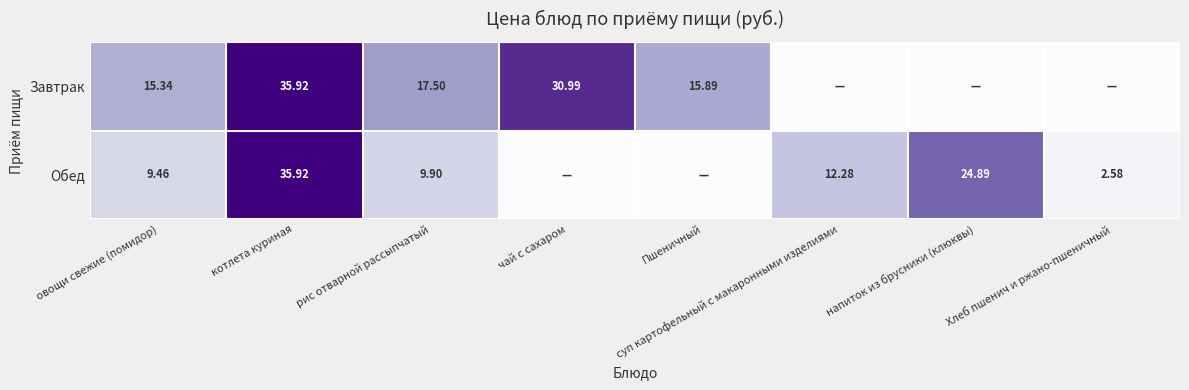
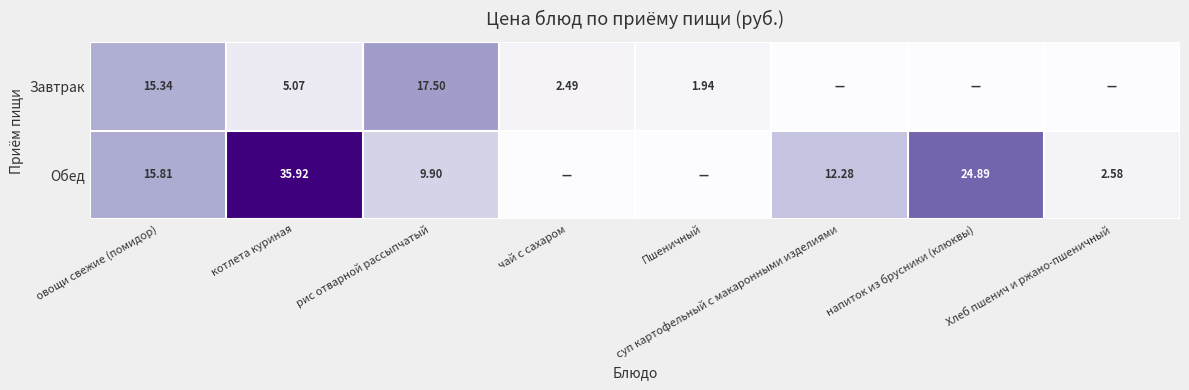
  {
    "Завтрак": {
      "овощи свежие (помидор)": 15.34,
-     "котлета куриная": 35.92,
+     "котлета куриная": 5.07,
      "рис отварной рассыпчатый": 17.50,
-     "чай с сахаром": 30.99,
-     "Пшеничный": 15.89
+     "чай с сахаром": 2.49,
+     "Пшеничный": 1.94
    },
    "Обед": {
-     "овощи свежие (помидор)": 9.46,
+     "овощи свежие (помидор)": 15.81,
      "котлета куриная": 35.92,
      "рис отварной рассыпчатый": 9.90,
      "суп картофельный с макаронными изделиями": 12.28,
      "напиток из брусники (клюквы)": 24.89,
      "Хлеб пшенич и ржано-пшеничный": 2.58
    }
  }
